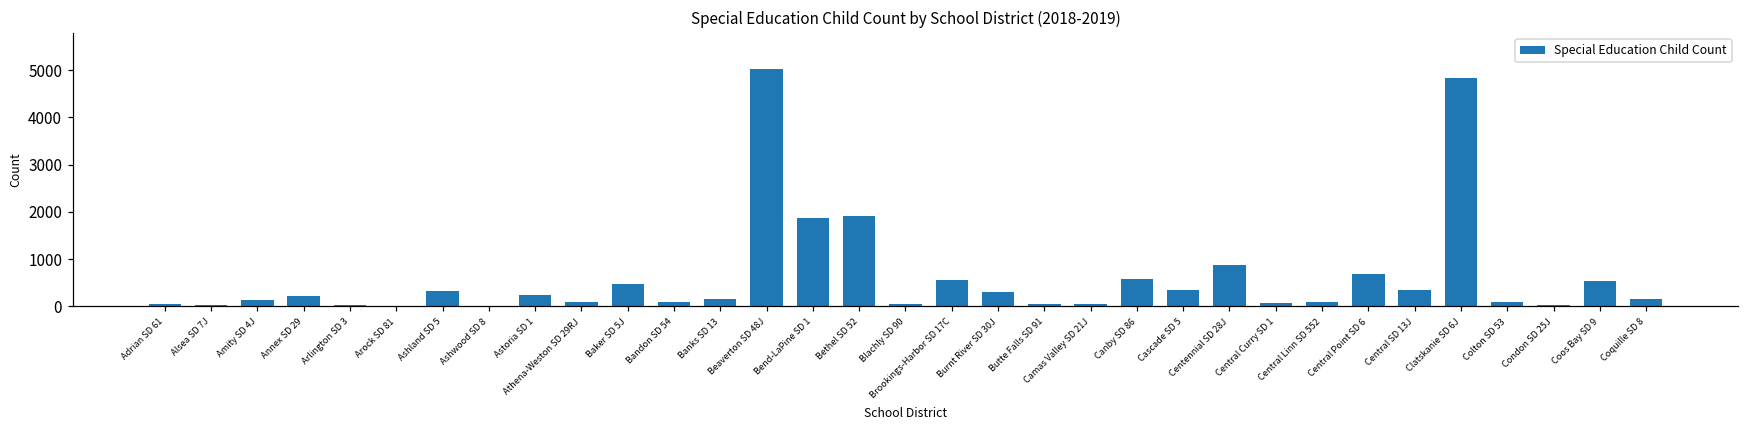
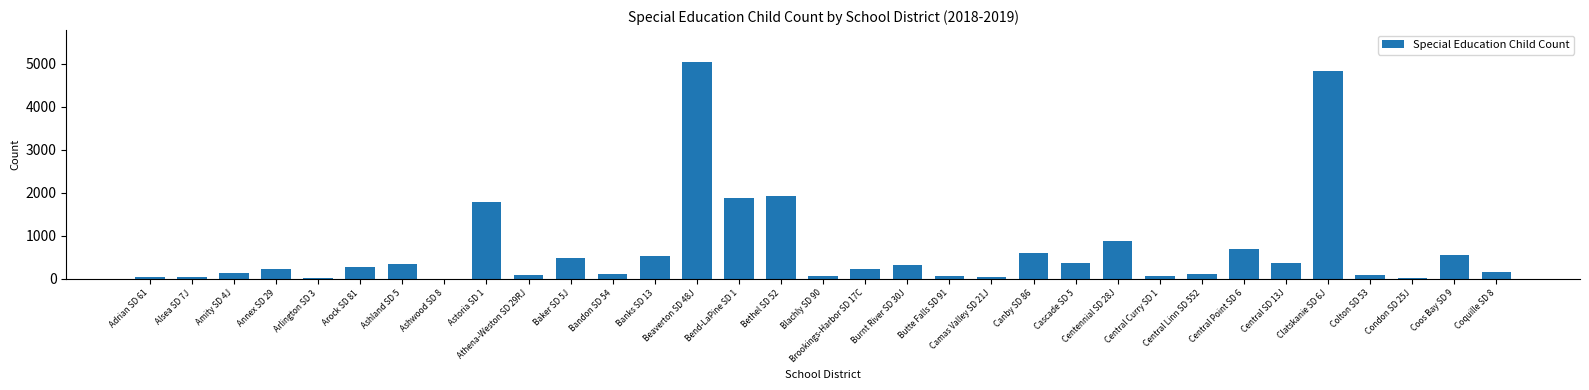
  {
    "Amity SD 4J": 100,
    "Annex SD 29": 200,
-   "Arock SD 81": 0,
+   "Arock SD 81": 300,
    "Ashland SD 5": 300,
    "Ashwood SD 8": 0,
-   "Astoria SD 1": 300,
+   "Astoria SD 1": 1800,
    "Athena-Weston SD 29RJ": 100,
    "Baker SD 5J": 500,
    "Bandon SD 54": 100,
-   "Banks SD 13": 200,
+   "Banks SD 13": 500,
    "Beaverton SD 48J": 5000,
    "Bend-LaPine SD 1": 1900,
    "Bethel SD 52": 1900,
-   "Brookings-Harbor SD 17C": 500,
+   "Brookings-Harbor SD 17C": 200,
    "Burnt River SD 30J": 300,
    "Canby SD 86": 600,
    "Cascade SD 5": 400,
    "Centennial SD 28J": 900,
    "Central Curry SD 1": 100,
    "Central Linn SD 552": 100,
    "Central Point SD 6": 700,
    "Central SD 13J": 400,
    "Clatskanie SD 6J": 4800,
    "Colton SD 53": 100,
    "Coos Bay SD 9": 500,
    "Coquille SD 8": 100
  }
